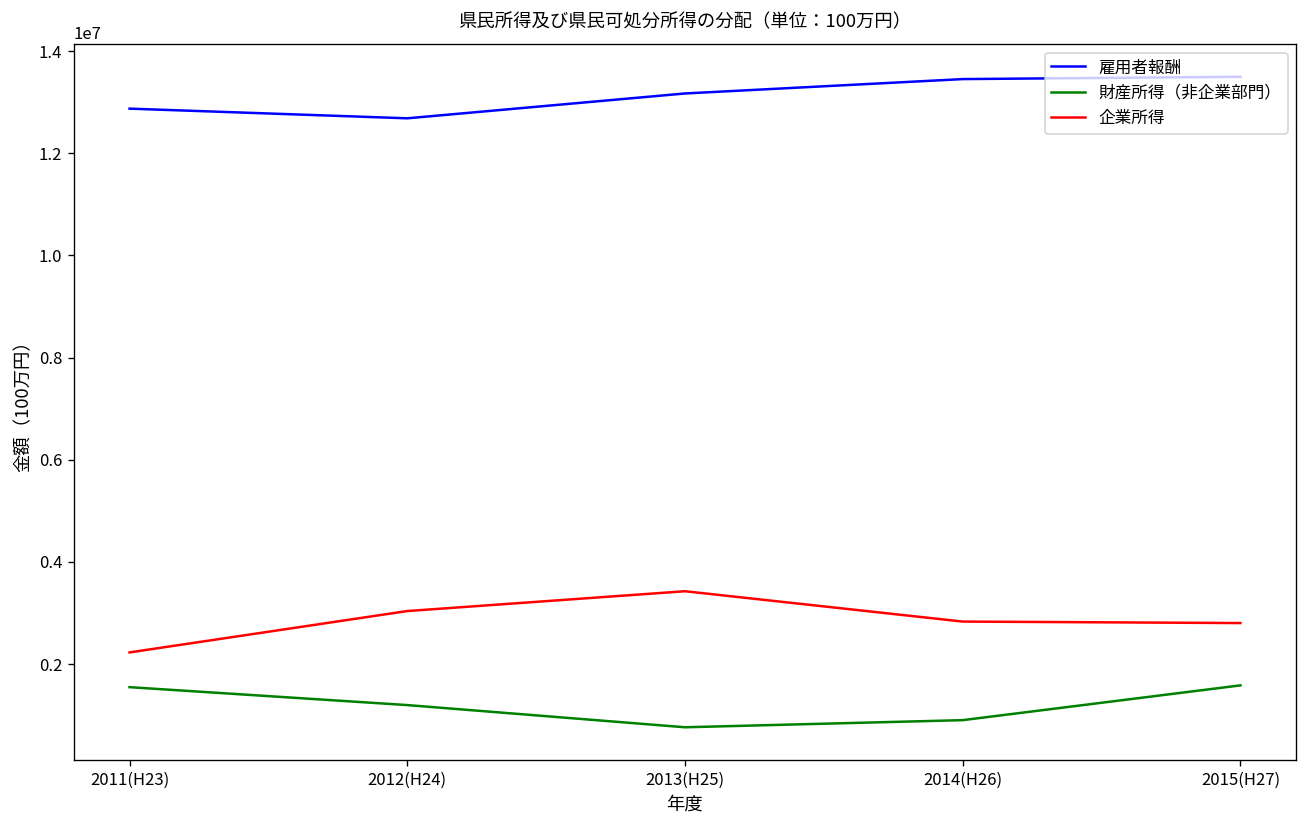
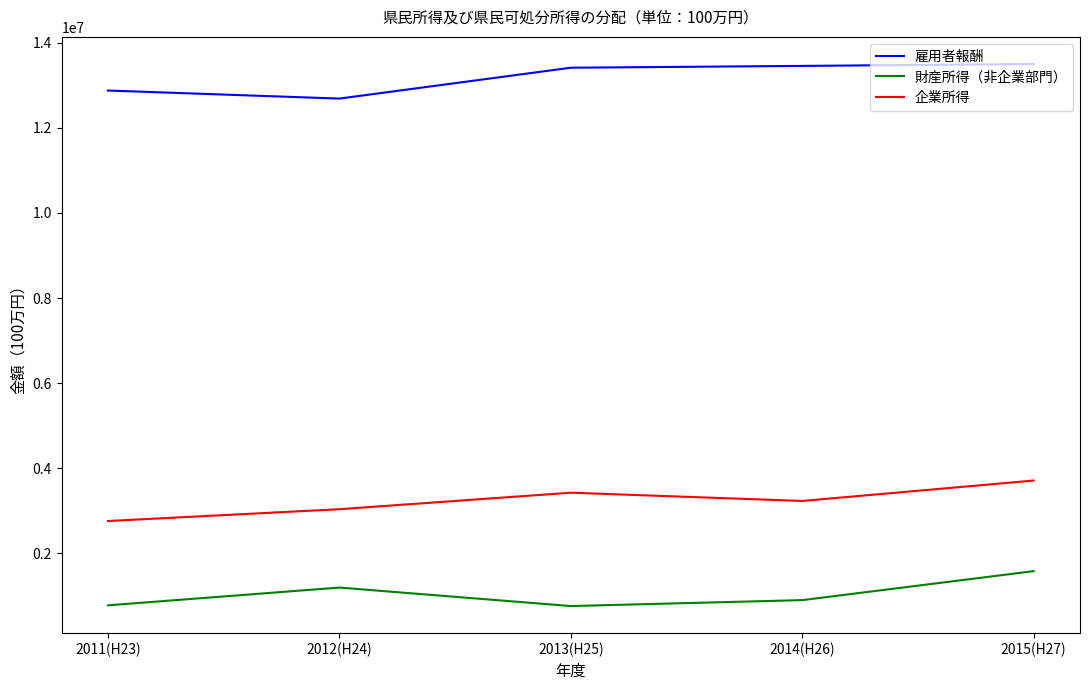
  {
    "雇用者報酬": {
      "2011(H23)": 12900000,
      "2012(H24)": 12700000,
-     "2013(H25)": 13200000,
+     "2013(H25)": 13400000,
      "2014(H26)": 13500000
    },
    "財産所得（非企業部門）": {
-     "2011(H23)": 1500000,
+     "2011(H23)": 800000,
      "2012(H24)": 1200000,
      "2013(H25)": 800000,
      "2014(H26)": 900000,
      "2015(H27)": 1600000
    },
    "企業所得": {
-     "2011(H23)": 2200000,
+     "2011(H23)": 2800000,
      "2012(H24)": 3000000,
      "2013(H25)": 3400000,
-     "2014(H26)": 2800000,
-     "2015(H27)": 2800000
+     "2014(H26)": 3200000,
+     "2015(H27)": 3700000
    }
  }
